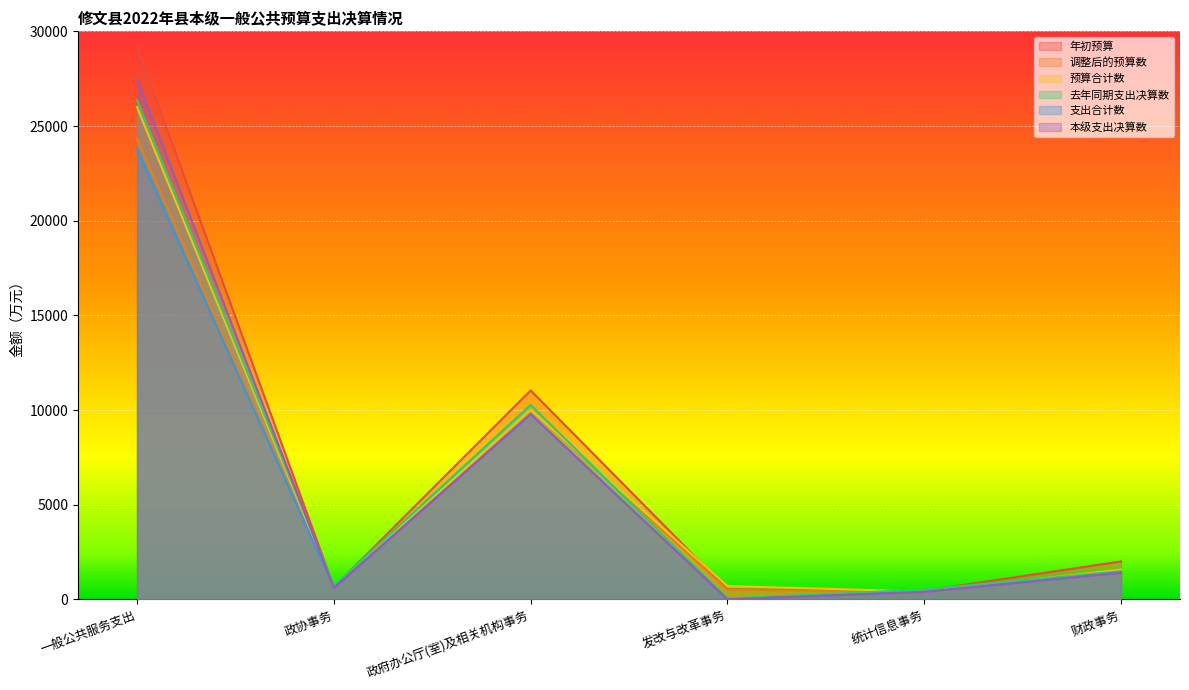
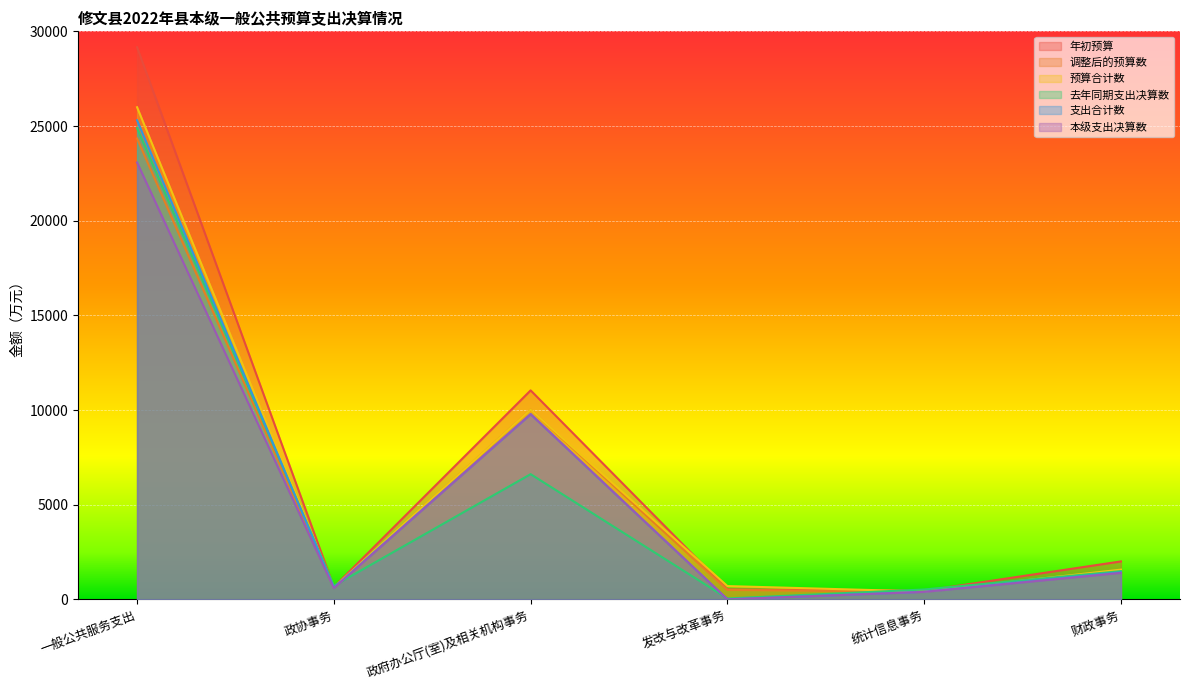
  {
    "去年同期支出决算数": {
-     "一般公共服务支出": 26400,
-     "政府办公厅(室)及相关机构事务": 10300
+     "一般公共服务支出": 24900,
+     "政府办公厅(室)及相关机构事务": 6600
    },
    "支出合计数": {
-     "一般公共服务支出": 23800
+     "一般公共服务支出": 25300
    },
    "本级支出决算数": {
-     "一般公共服务支出": 27500
+     "一般公共服务支出": 23100
    }
  }
